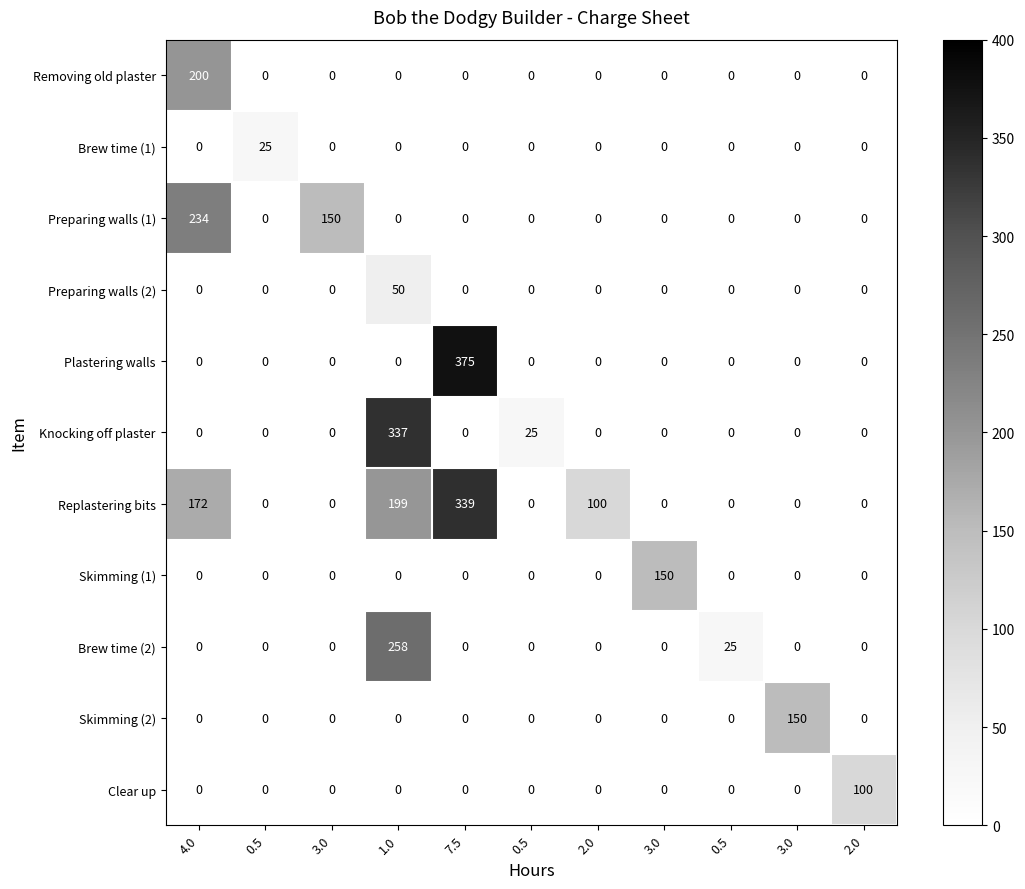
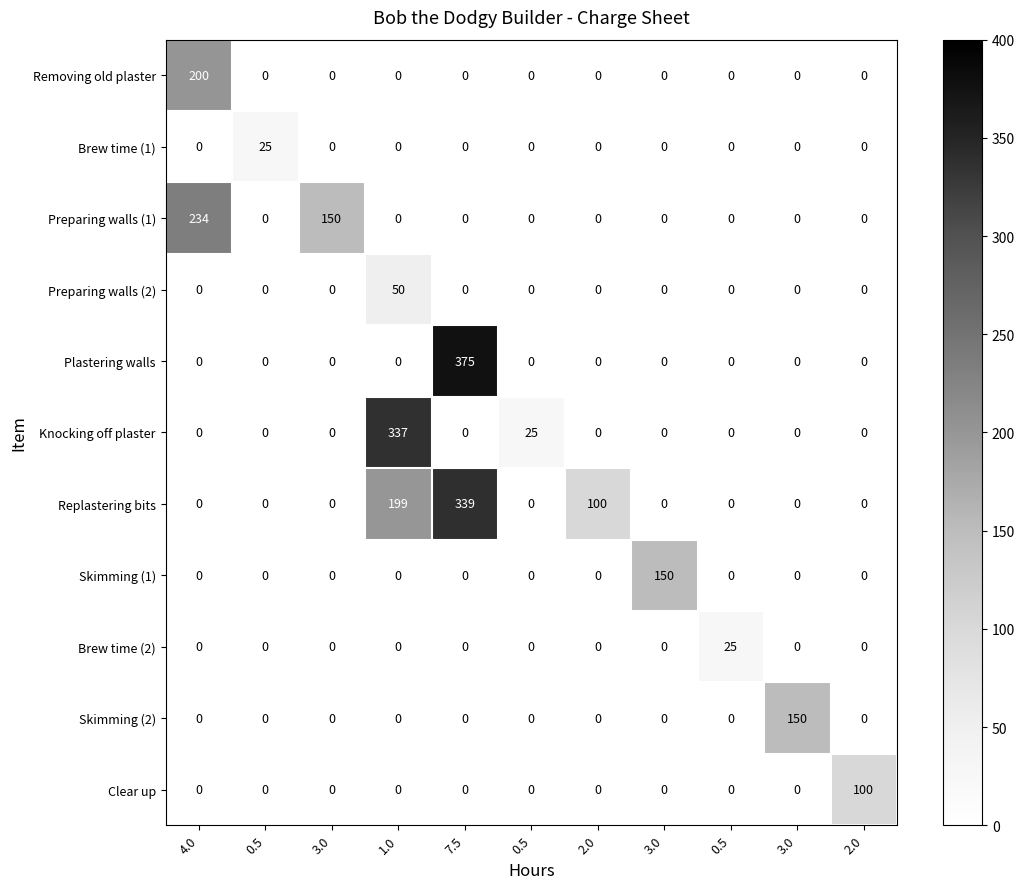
  {
    "Removing old plaster": {
      "4.0": 200,
      "1.0": 0,
      "7.5": 0
    },
    "Brew time (1)": {
      "4.0": 0,
      "1.0": 0,
      "7.5": 0
    },
    "Preparing walls (1)": {
      "4.0": 234,
      "1.0": 0,
      "7.5": 0
    },
    "Preparing walls (2)": {
      "4.0": 0,
      "1.0": 50,
      "7.5": 0
    },
    "Plastering walls": {
      "4.0": 0,
      "1.0": 0,
      "7.5": 375
    },
    "Knocking off plaster": {
      "4.0": 0,
      "1.0": 337,
      "7.5": 0
    },
    "Replastering bits": {
-     "4.0": 172,
+     "4.0": 0,
      "1.0": 199,
      "7.5": 339
    },
    "Skimming (1)": {
      "4.0": 0,
      "1.0": 0,
      "7.5": 0
    },
    "Brew time (2)": {
      "4.0": 0,
-     "1.0": 258,
+     "1.0": 0,
      "7.5": 0
    },
    "Skimming (2)": {
      "4.0": 0,
      "1.0": 0,
      "7.5": 0
    },
    "Clear up": {
      "4.0": 0,
      "1.0": 0,
      "7.5": 0
    }
  }
